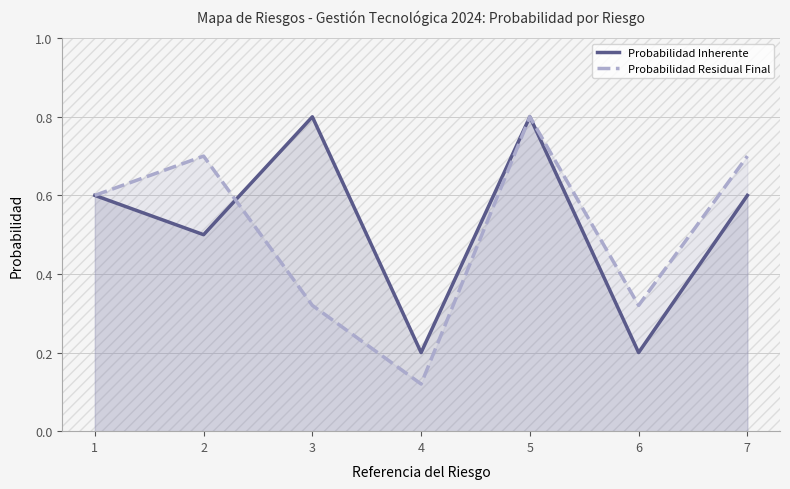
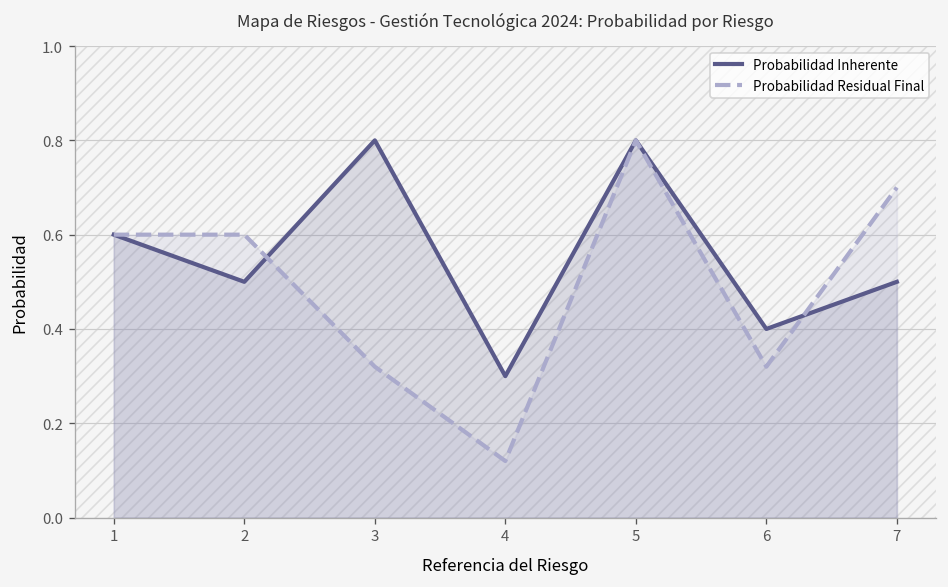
  {
    "Probabilidad Inherente": {
      "2": 0.5,
      "3": 0.8,
-     "4": 0.2,
-     "6": 0.2,
-     "7": 0.6
+     "4": 0.3,
+     "6": 0.4,
+     "7": 0.5
    },
    "Probabilidad Residual Final": {
-     "2": 0.7,
+     "2": 0.6,
      "3": 0.32,
      "4": 0.12,
      "6": 0.32,
      "7": 0.7
    }
  }
